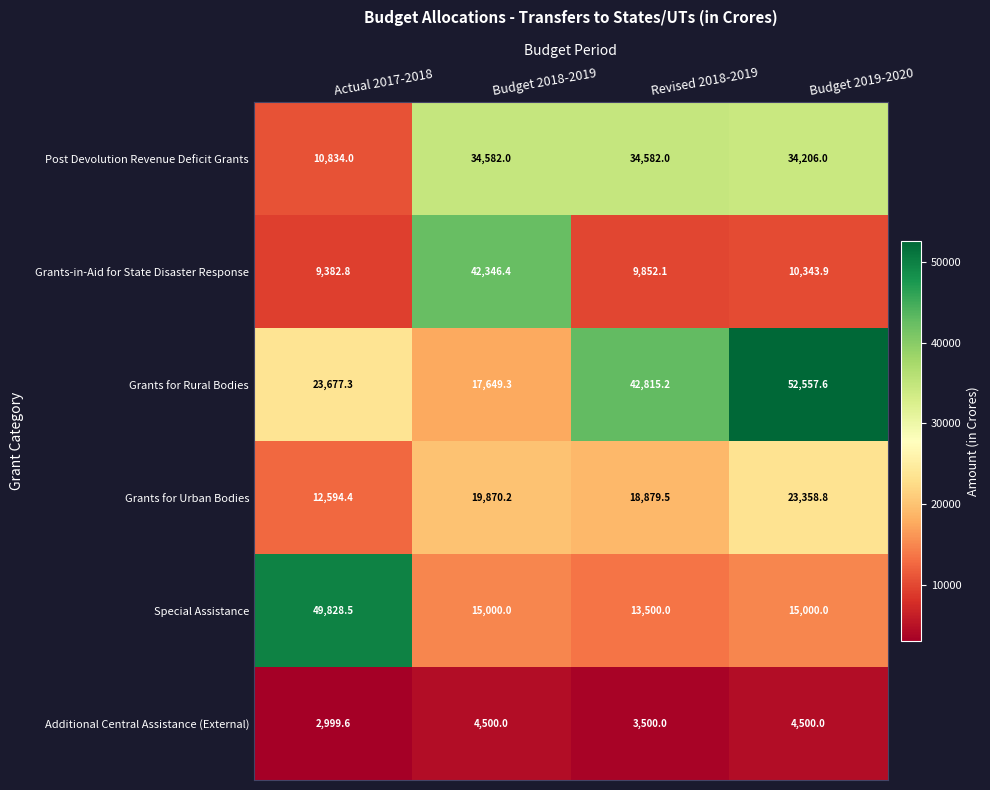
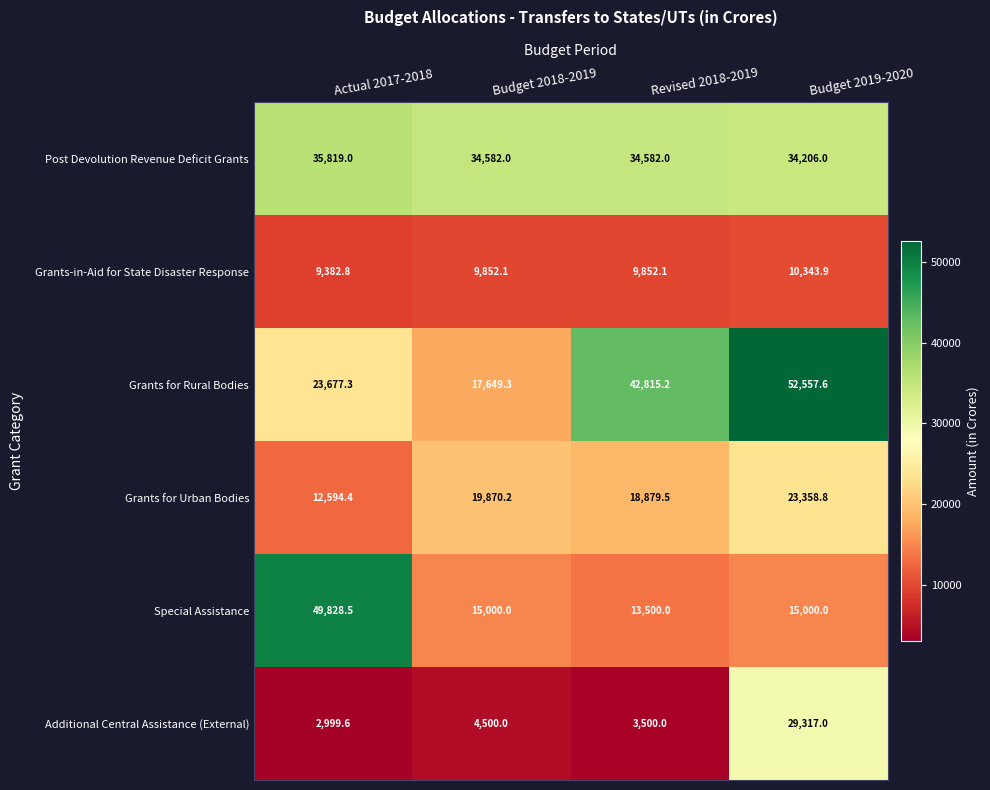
  {
    "Post Devolution Revenue Deficit Grants": {
-     "Actual 2017-2018": "10,834.0",
+     "Actual 2017-2018": "35,819.0",
      "Budget 2018-2019": "34,582.0",
      "Revised 2018-2019": "34,582.0",
      "Budget 2019-2020": "34,206.0"
    },
    "Grants-in-Aid for State Disaster Response": {
      "Actual 2017-2018": "9,382.8",
-     "Budget 2018-2019": "42,346.4",
+     "Budget 2018-2019": "9,852.1",
      "Revised 2018-2019": "9,852.1",
      "Budget 2019-2020": "10,343.9"
    },
    "Grants for Rural Bodies": {
      "Actual 2017-2018": "23,677.3",
      "Budget 2018-2019": "17,649.3",
      "Revised 2018-2019": "42,815.2",
      "Budget 2019-2020": "52,557.6"
    },
    "Grants for Urban Bodies": {
      "Actual 2017-2018": "12,594.4",
      "Budget 2018-2019": "19,870.2",
      "Revised 2018-2019": "18,879.5",
      "Budget 2019-2020": "23,358.8"
    },
    "Special Assistance": {
      "Actual 2017-2018": "49,828.5",
      "Budget 2018-2019": "15,000.0",
      "Revised 2018-2019": "13,500.0",
      "Budget 2019-2020": "15,000.0"
    },
    "Additional Central Assistance (External)": {
      "Actual 2017-2018": "2,999.6",
      "Budget 2018-2019": "4,500.0",
      "Revised 2018-2019": "3,500.0",
-     "Budget 2019-2020": "4,500.0"
+     "Budget 2019-2020": "29,317.0"
    }
  }
